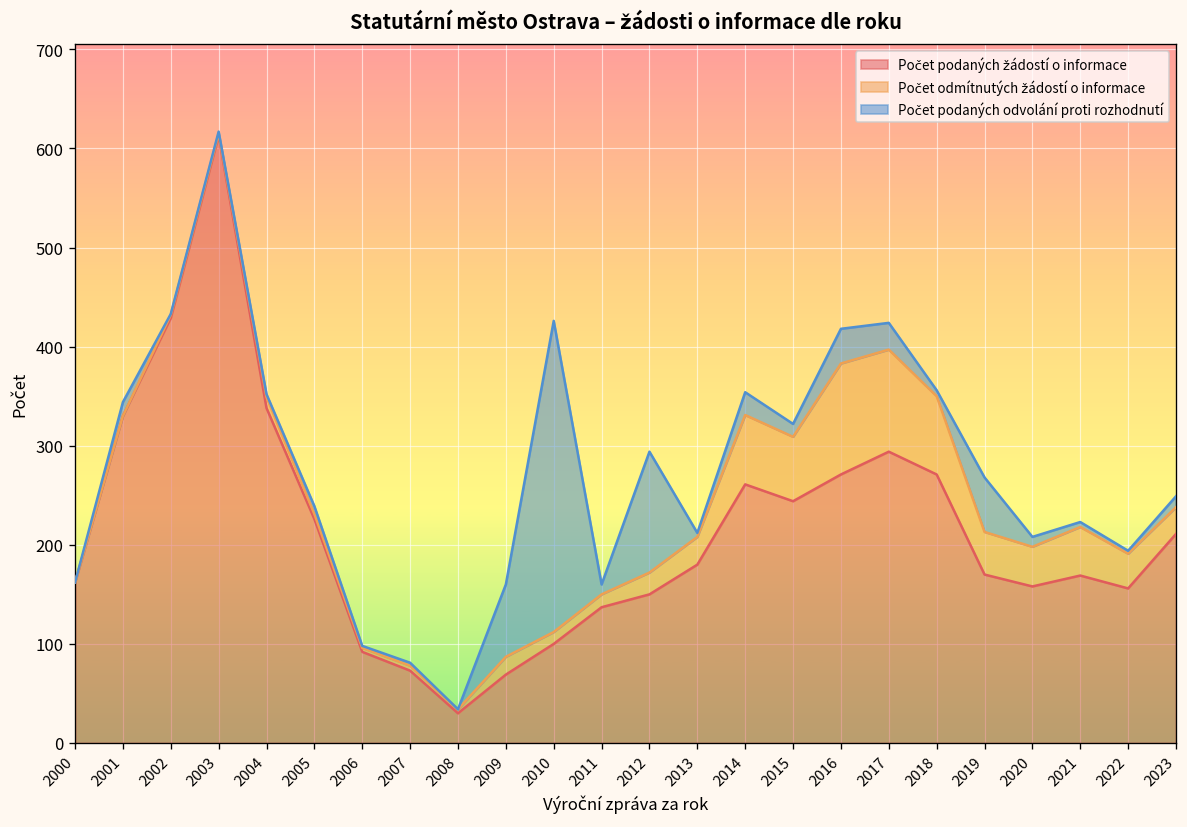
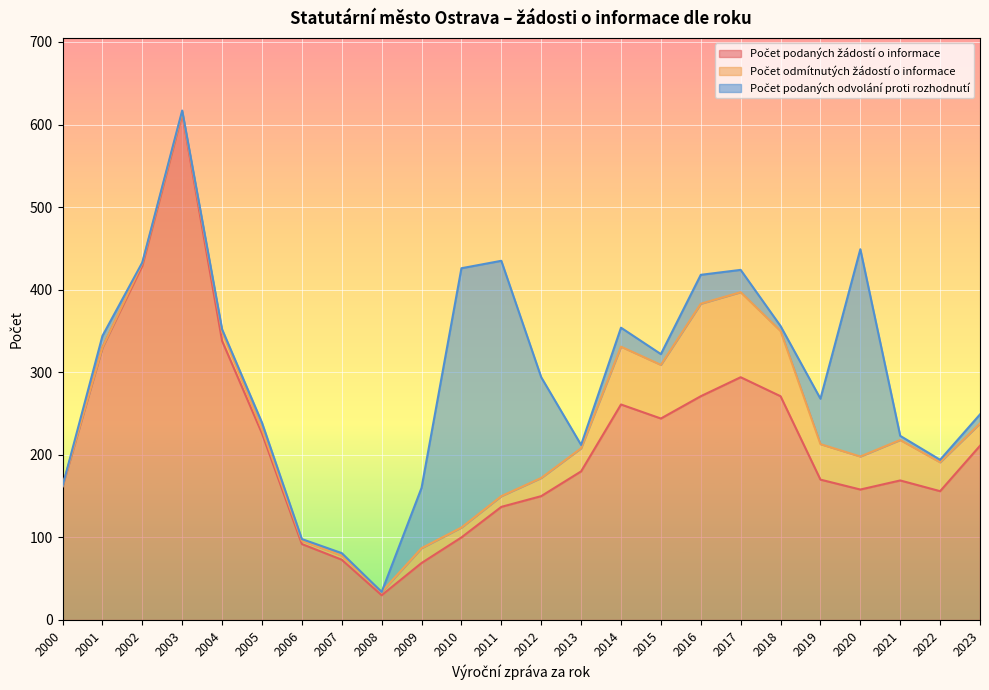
  {
    "Počet podaných odvolání proti rozhodnutí": {
      "2001": 10,
      "2005": 10,
      "2009": 70,
      "2010": 310,
-     "2011": 10,
+     "2011": 290,
      "2012": 120,
      "2013": 0,
      "2014": 20,
      "2015": 10,
      "2016": 40,
      "2017": 30,
      "2018": 10,
      "2019": 60,
-     "2020": 10,
+     "2020": 250,
      "2021": 10,
      "2023": 10
    }
  }
